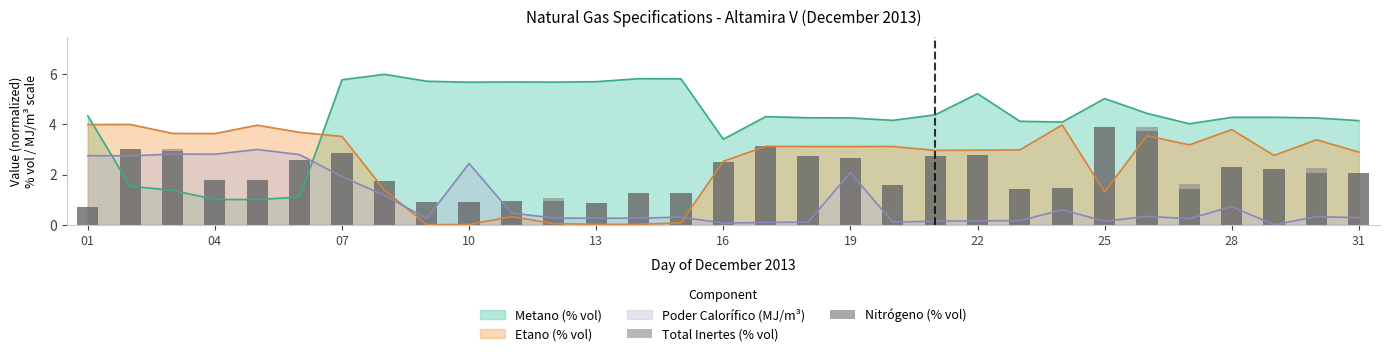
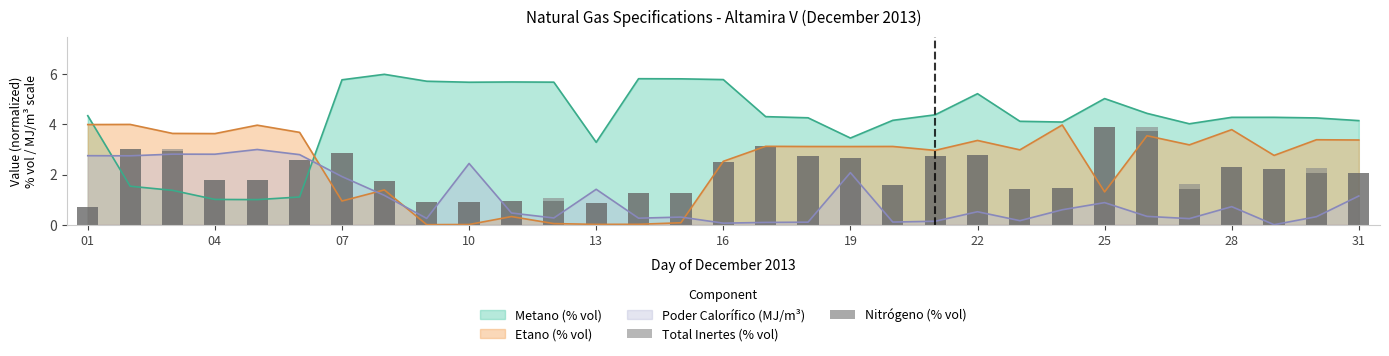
  {
    "Metano (% vol)": {
      "01": 4.3,
      "04": 1.0,
      "07": 5.8,
      "10": 5.7,
-     "13": 5.7,
-     "16": 3.4,
-     "19": 4.3,
+     "13": 3.3,
+     "16": 5.8,
+     "19": 3.5,
      "22": 5.2,
      "25": 5.0,
      "28": 4.3,
      "31": 4.2
    },
    "Etano (% vol)": {
      "01": 4.0,
      "04": 3.6,
-     "07": 3.5,
+     "07": 0.9,
      "10": 0.0,
      "13": 0.0,
      "16": 2.5,
      "19": 3.1,
-     "22": 3.0,
+     "22": 3.4,
      "25": 1.3,
      "28": 3.8,
-     "31": 2.9
+     "31": 3.4
    },
    "Poder Calorífico (MJ/m³)": {
      "01": 2.8,
      "04": 2.8,
      "07": 1.9,
      "10": 2.4,
-     "13": 0.3,
+     "13": 1.4,
      "16": 0.1,
      "19": 2.1,
-     "22": 0.2,
-     "25": 0.1,
+     "22": 0.5,
+     "25": 0.9,
      "28": 0.7,
-     "31": 0.3
+     "31": 1.1
    }
  }
